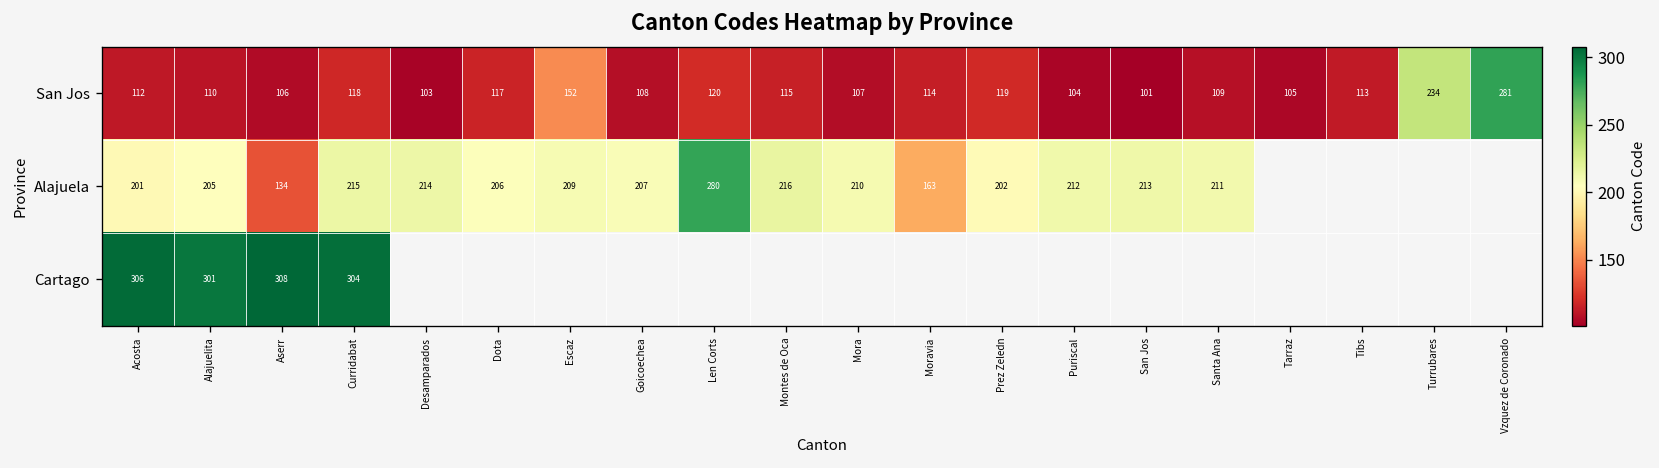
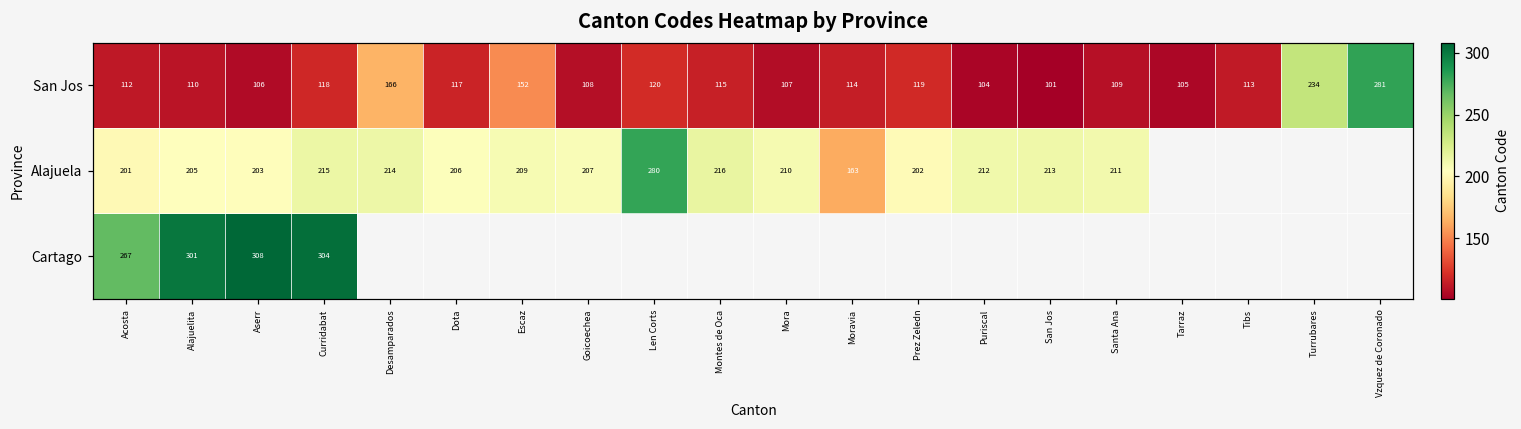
  {
    "San Jos": {
      "Acosta": 112,
      "Alajuelita": 110,
      "Aserr": 106,
      "Curridabat": 118,
-     "Desamparados": 103,
+     "Desamparados": 166,
      "Dota": 117,
      "Escaz": 152,
      "Goicoechea": 108,
      "Len Corts": 120,
      "Montes de Oca": 115,
      "Mora": 107,
      "Moravia": 114,
      "Prez Zeledn": 119,
      "Puriscal": 104,
      "San Jos": 101,
      "Santa Ana": 109,
      "Tarraz": 105,
      "Tibs": 113,
      "Turrubares": 234,
      "Vzquez de Coronado": 281
    },
    "Alajuela": {
      "Acosta": 201,
      "Alajuelita": 205,
-     "Aserr": 134,
+     "Aserr": 203,
      "Curridabat": 215,
      "Desamparados": 214,
      "Dota": 206,
      "Escaz": 209,
      "Goicoechea": 207,
      "Len Corts": 280,
      "Montes de Oca": 216,
      "Mora": 210,
      "Moravia": 163,
      "Prez Zeledn": 202,
      "Puriscal": 212,
      "San Jos": 213,
      "Santa Ana": 211
    },
    "Cartago": {
-     "Acosta": 306,
+     "Acosta": 267,
      "Alajuelita": 301,
      "Aserr": 308,
      "Curridabat": 304
    }
  }
